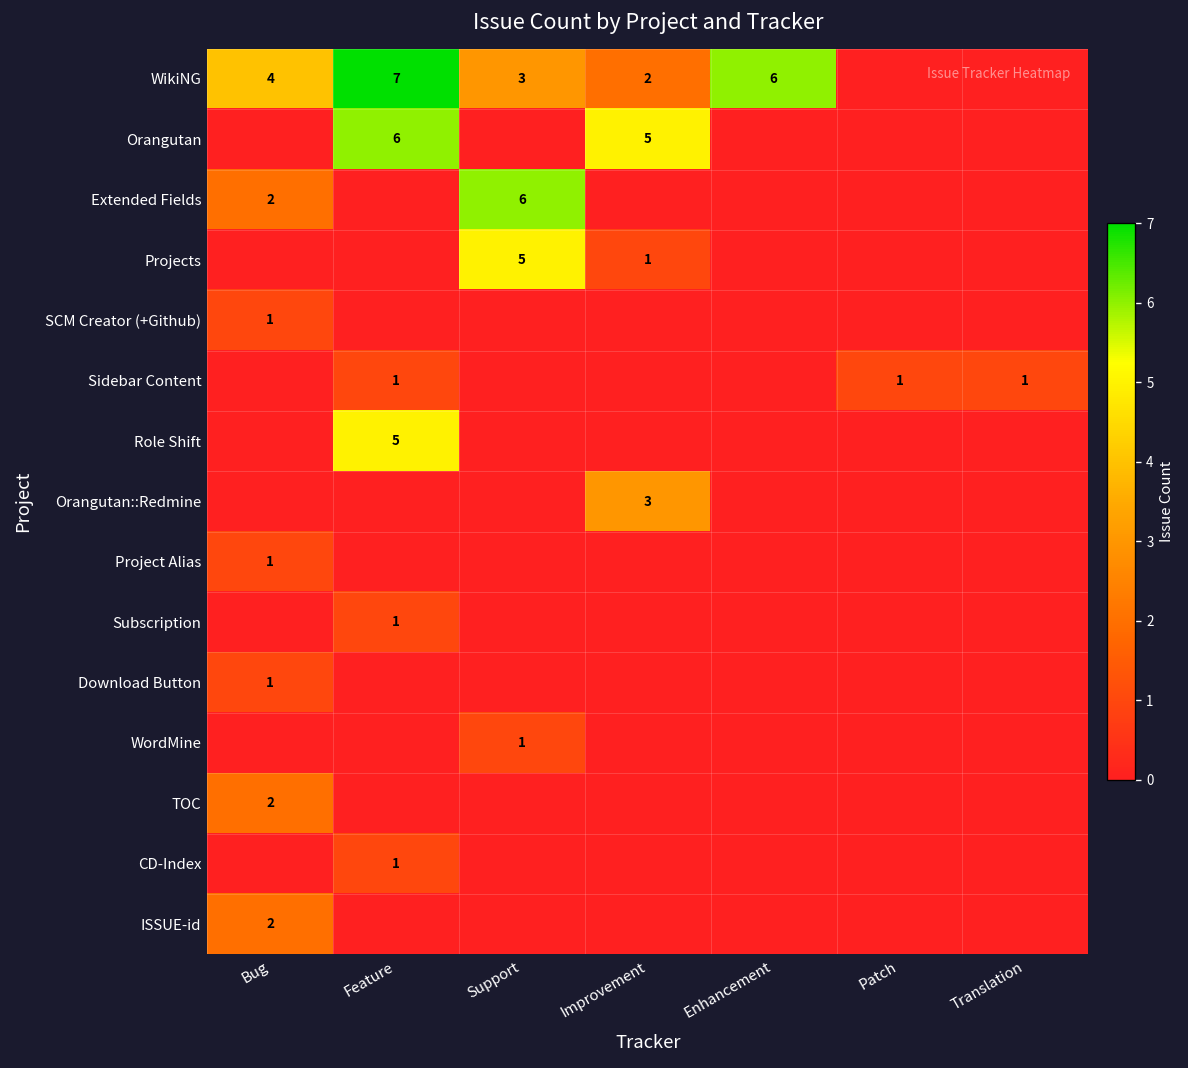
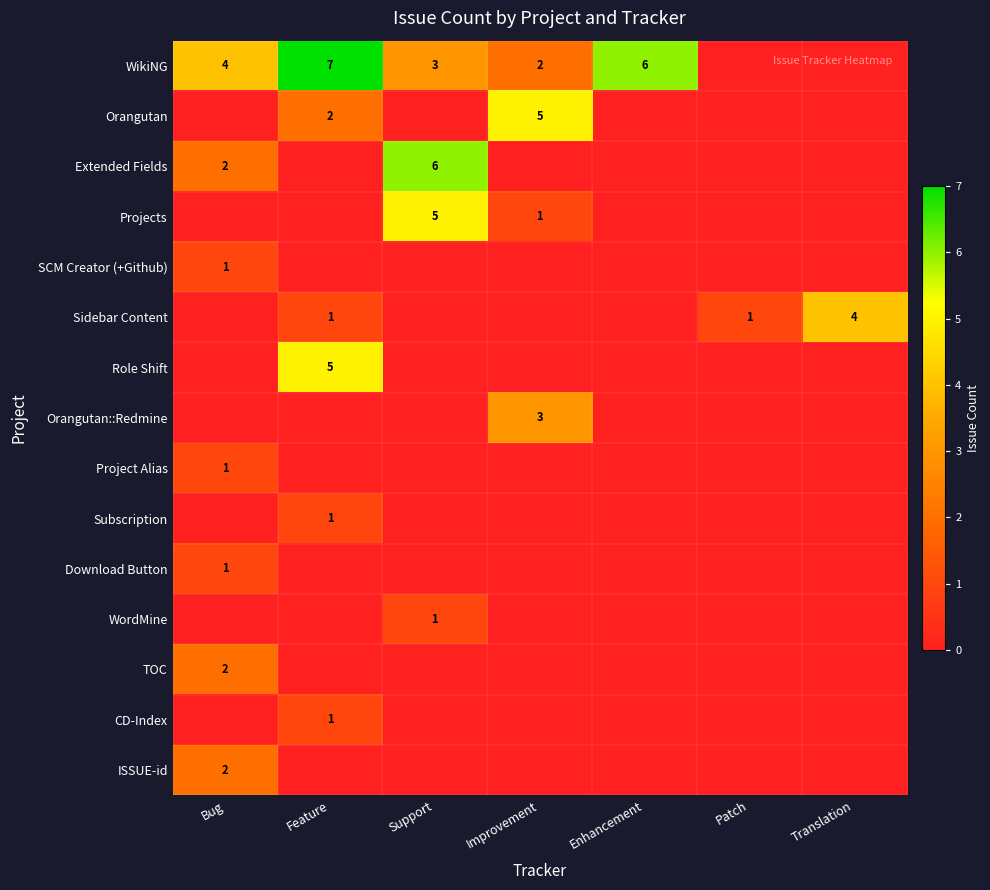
  {
    "WikiNG": {
      "Bug": 4,
      "Feature": 7,
      "Support": 3,
      "Improvement": 2,
      "Enhancement": 6
    },
    "Orangutan": {
-     "Feature": 6,
+     "Feature": 2,
      "Improvement": 5
    },
    "Extended Fields": {
      "Bug": 2,
      "Support": 6
    },
    "Projects": {
      "Support": 5,
      "Improvement": 1
    },
    "SCM Creator (+Github)": {
      "Bug": 1
    },
    "Sidebar Content": {
      "Feature": 1,
      "Patch": 1,
-     "Translation": 1
+     "Translation": 4
    },
    "Role Shift": {
      "Feature": 5
    },
    "Orangutan::Redmine": {
      "Improvement": 3
    },
    "Project Alias": {
      "Bug": 1
    },
    "Subscription": {
      "Feature": 1
    },
    "Download Button": {
      "Bug": 1
    },
    "WordMine": {
      "Support": 1
    },
    "TOC": {
      "Bug": 2
    },
    "CD-Index": {
      "Feature": 1
    },
    "ISSUE-id": {
      "Bug": 2
    }
  }
